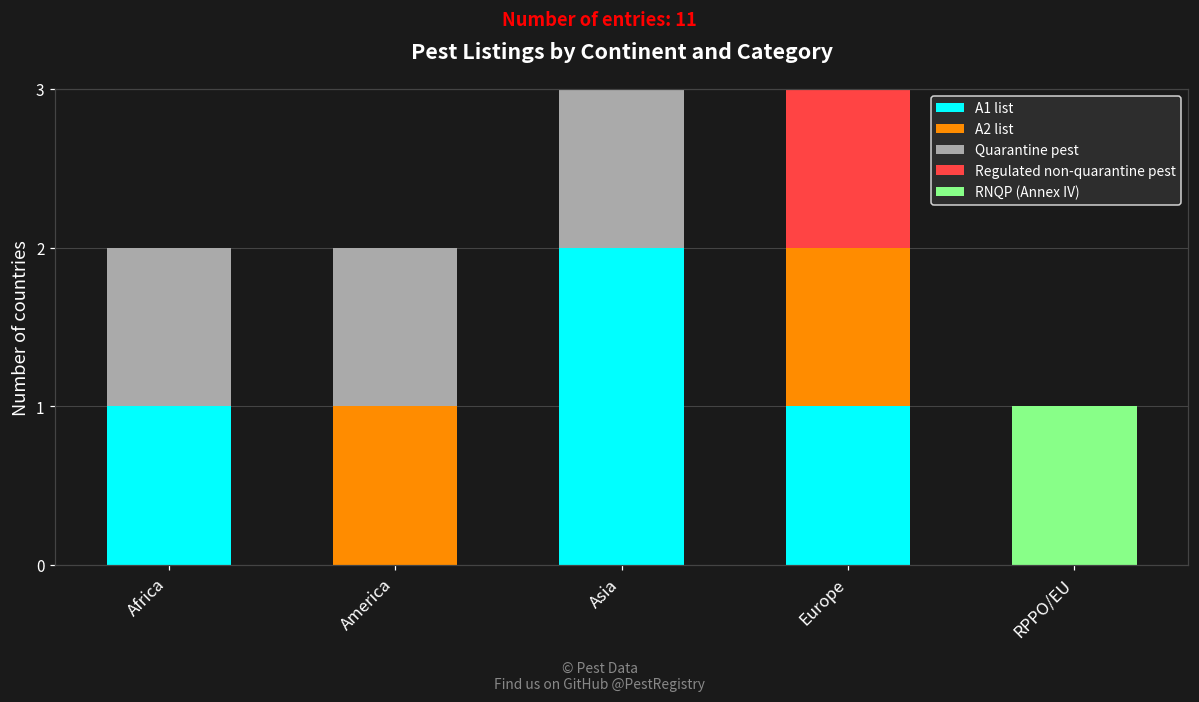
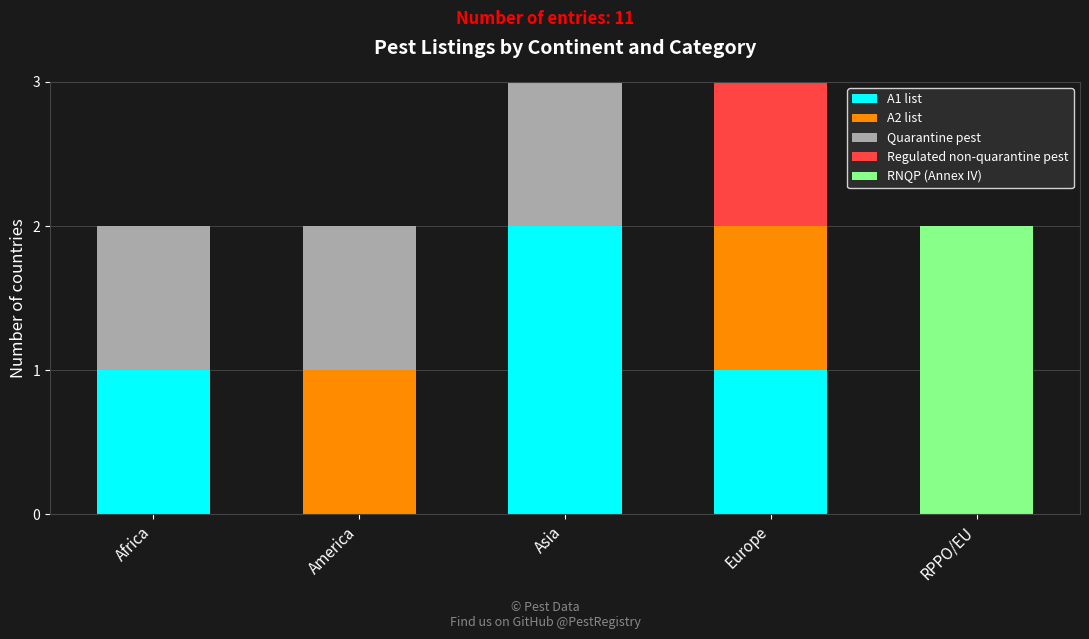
  {
    "A1 list": {
      "Africa": 1,
      "America": 0,
      "Asia": 2,
      "Europe": 1,
      "RPPO/EU": 0
    },
    "RNQP (Annex IV)": {
-     "RPPO/EU": 1
+     "RPPO/EU": 2
    }
  }
